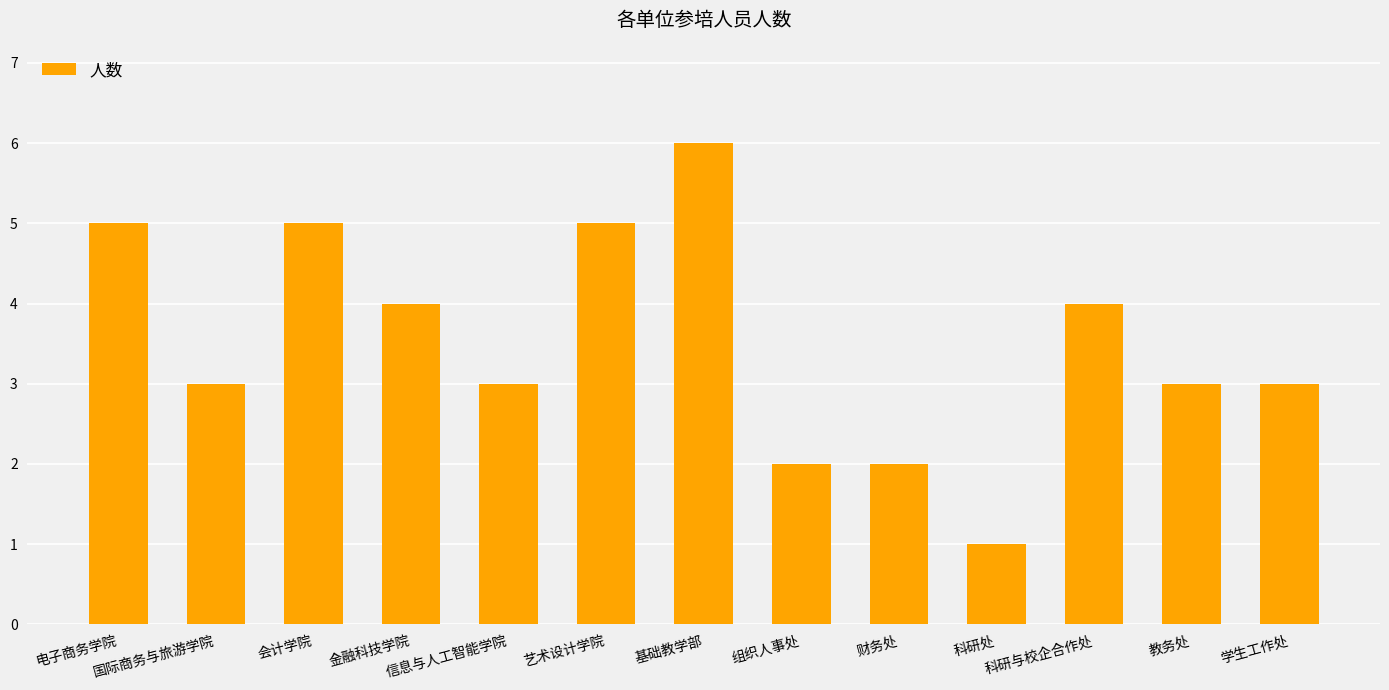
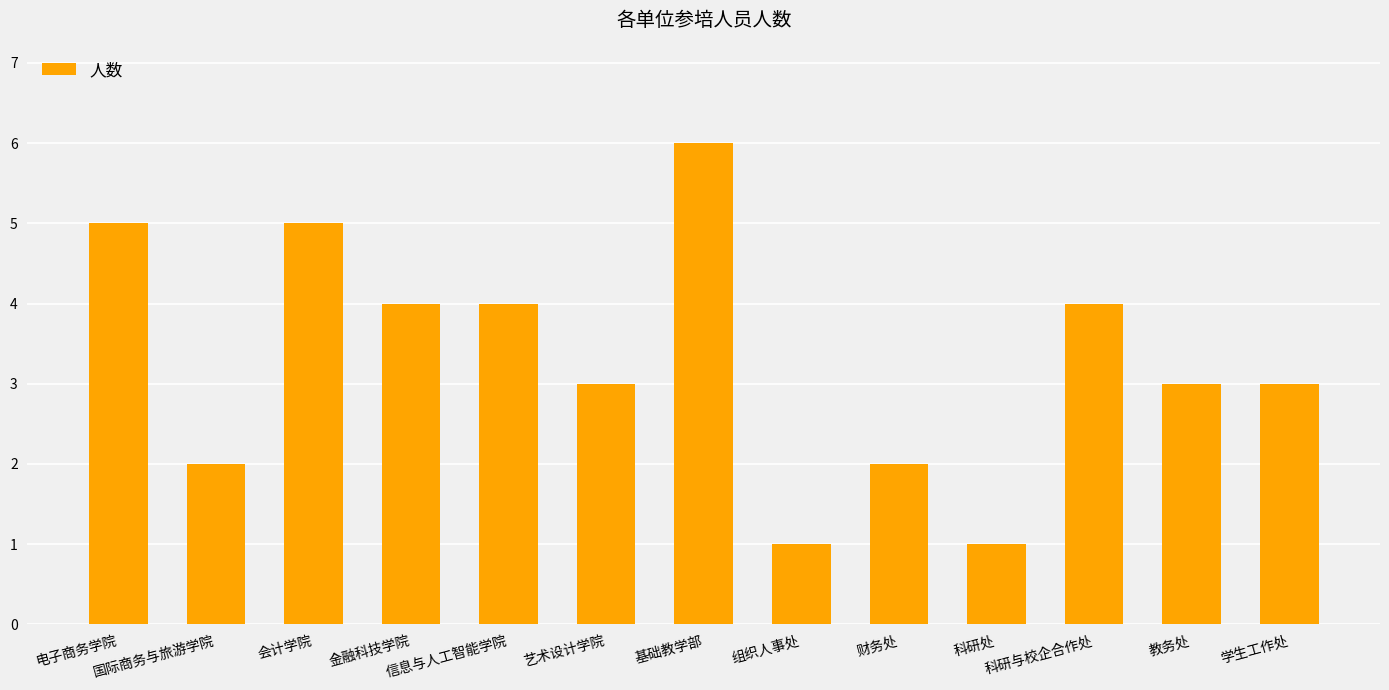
  {
    "电子商务学院": 5,
-   "国际商务与旅游学院": 3,
+   "国际商务与旅游学院": 2,
    "会计学院": 5,
    "金融科技学院": 4,
-   "信息与人工智能学院": 3,
-   "艺术设计学院": 5,
+   "信息与人工智能学院": 4,
+   "艺术设计学院": 3,
    "基础教学部": 6,
-   "组织人事处": 2,
+   "组织人事处": 1,
    "财务处": 2,
    "科研处": 1,
    "科研与校企合作处": 4,
    "教务处": 3,
    "学生工作处": 3
  }
